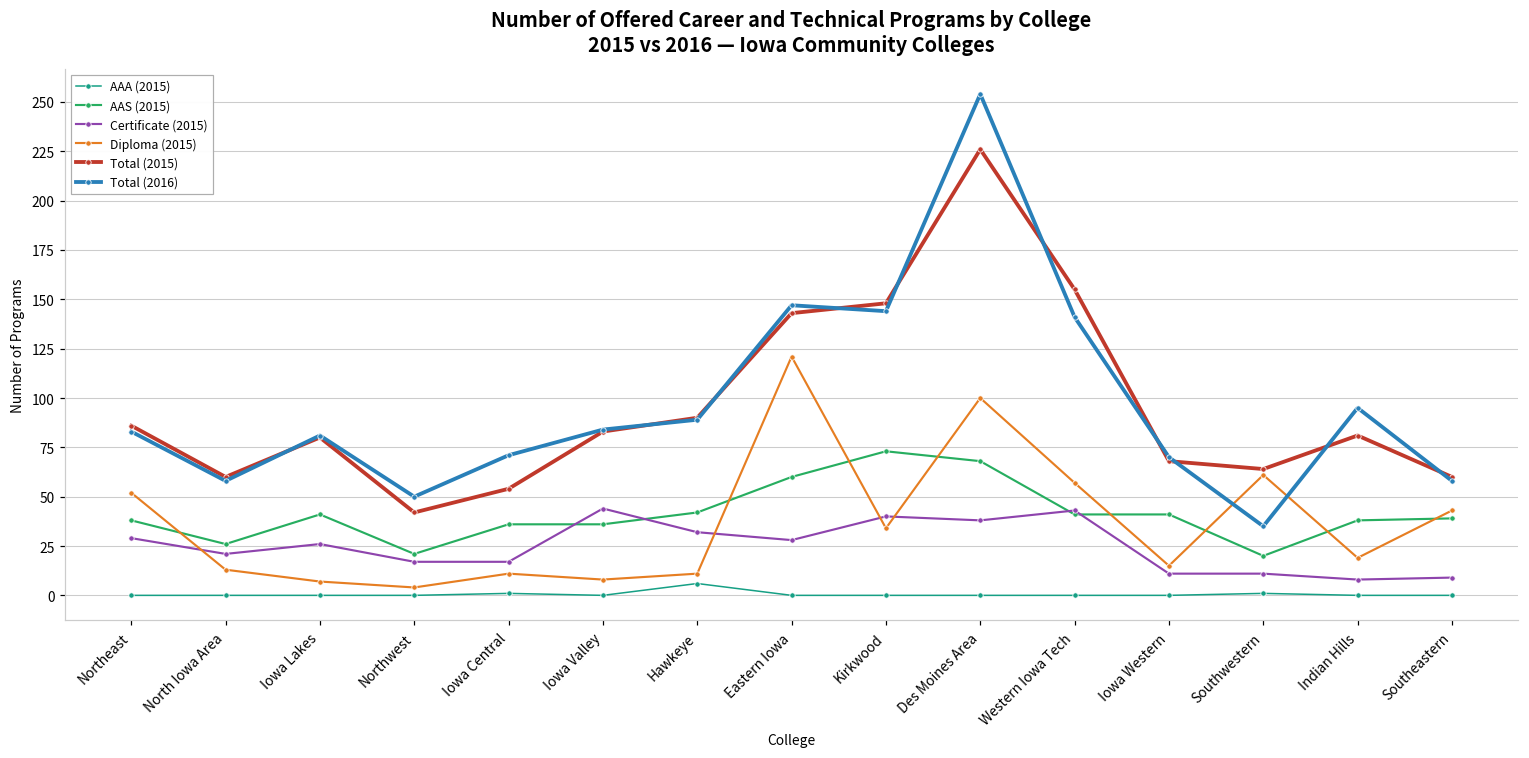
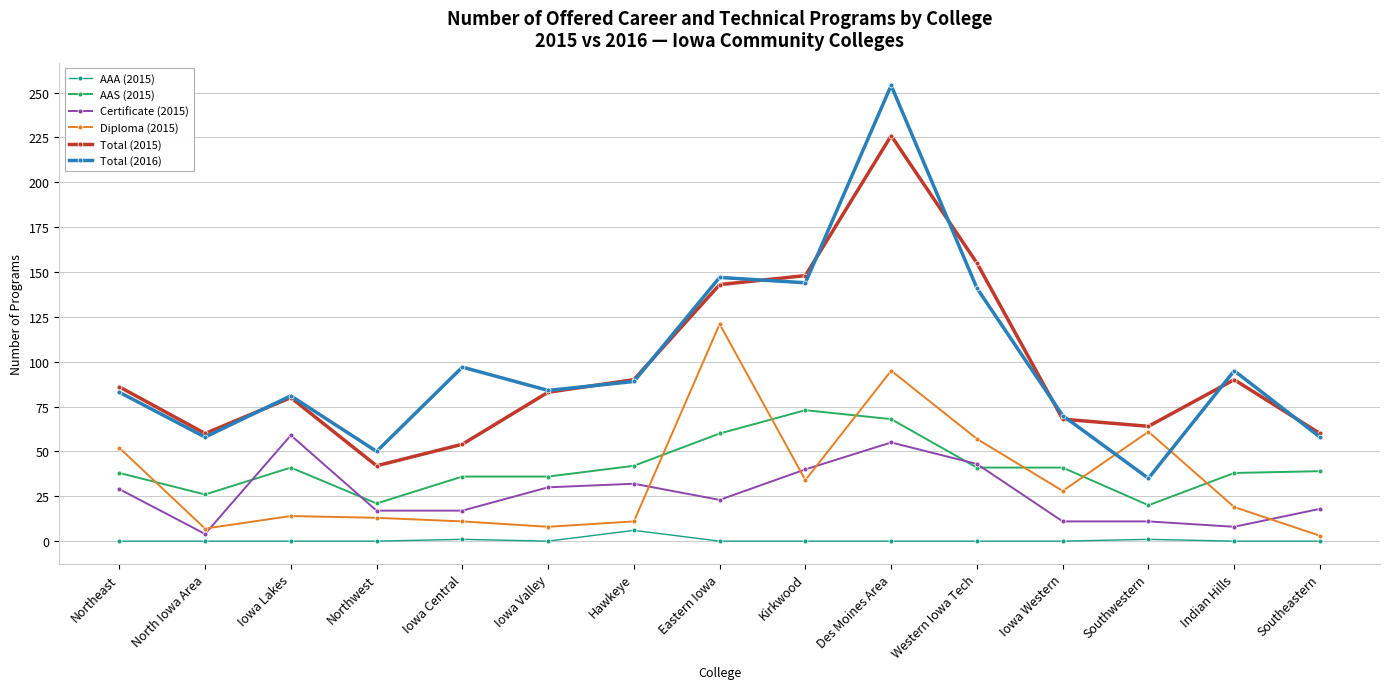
  {
    "Certificate (2015)": {
      "Northeast": 29,
-     "North Iowa Area": 21,
-     "Iowa Lakes": 26,
+     "North Iowa Area": 4,
+     "Iowa Lakes": 59,
      "Northwest": 17,
      "Iowa Central": 17,
-     "Iowa Valley": 44,
+     "Iowa Valley": 30,
      "Hawkeye": 32,
-     "Eastern Iowa": 28,
+     "Eastern Iowa": 23,
      "Kirkwood": 40,
-     "Des Moines Area": 38,
+     "Des Moines Area": 55,
      "Western Iowa Tech": 43,
      "Iowa Western": 11,
      "Southwestern": 11,
      "Indian Hills": 8,
-     "Southeastern": 9
+     "Southeastern": 18
    },
    "Diploma (2015)": {
      "Northeast": 52,
-     "North Iowa Area": 13,
-     "Iowa Lakes": 7,
-     "Northwest": 4,
+     "North Iowa Area": 7,
+     "Iowa Lakes": 14,
+     "Northwest": 13,
      "Iowa Central": 11,
      "Iowa Valley": 8,
      "Hawkeye": 11,
      "Eastern Iowa": 121,
      "Kirkwood": 34,
-     "Des Moines Area": 100,
+     "Des Moines Area": 95,
      "Western Iowa Tech": 57,
-     "Iowa Western": 15,
+     "Iowa Western": 28,
      "Southwestern": 61,
      "Indian Hills": 19,
-     "Southeastern": 43
+     "Southeastern": 3
    },
    "Total (2015)": {
      "Northeast": 86,
      "North Iowa Area": 60,
      "Northwest": 42,
      "Iowa Central": 54,
      "Eastern Iowa": 143,
      "Kirkwood": 148,
      "Des Moines Area": 226,
      "Western Iowa Tech": 155,
      "Iowa Western": 68,
      "Southwestern": 64,
-     "Indian Hills": 81,
+     "Indian Hills": 90,
      "Southeastern": 60
    },
    "Total (2016)": {
      "Northeast": 83,
      "North Iowa Area": 58,
      "Northwest": 50,
-     "Iowa Central": 71,
+     "Iowa Central": 97,
      "Eastern Iowa": 147,
      "Kirkwood": 144,
      "Des Moines Area": 254,
      "Western Iowa Tech": 141,
      "Iowa Western": 70,
      "Southwestern": 35,
      "Indian Hills": 95,
      "Southeastern": 58
    }
  }
